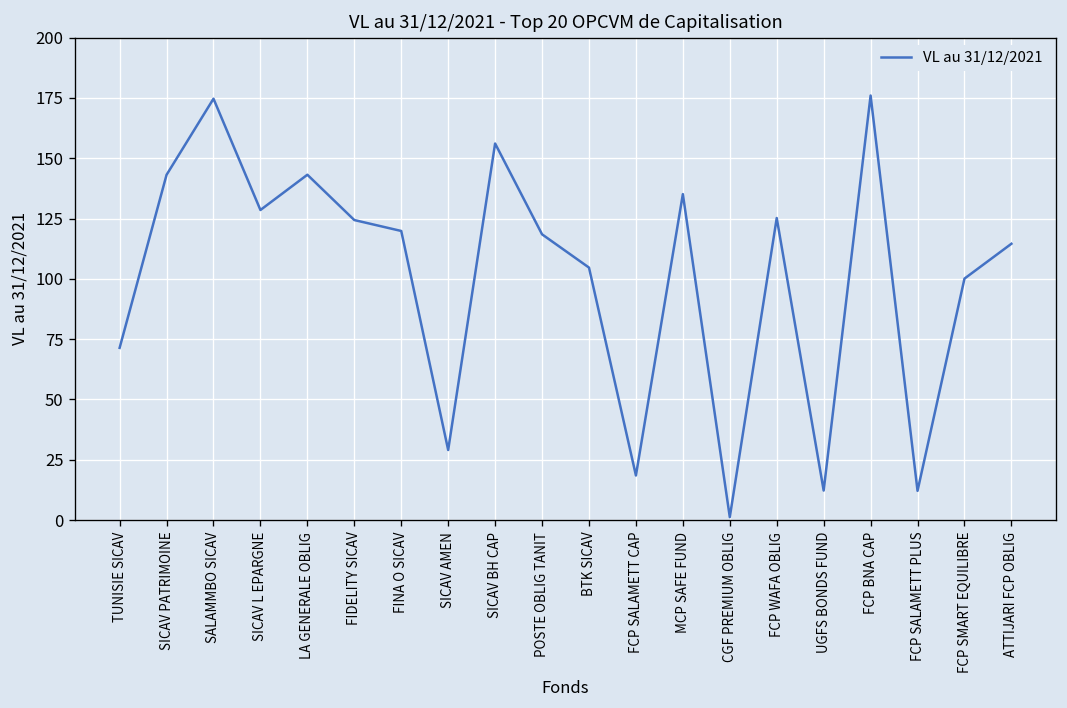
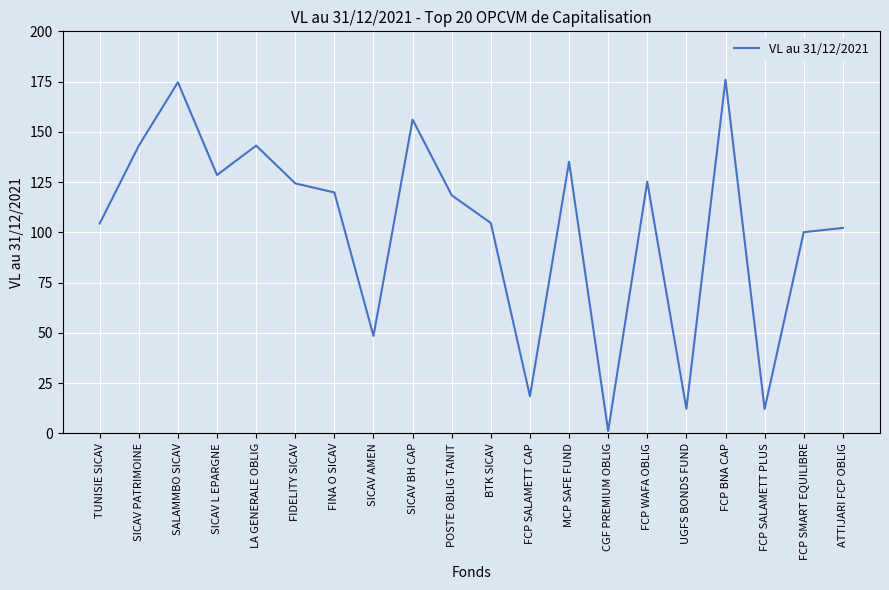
  {
-   "TUNISIE SICAV": 71,
+   "TUNISIE SICAV": 104,
    "SICAV PATRIMOINE": 143,
    "SALAMMBO SICAV": 175,
    "SICAV L EPARGNE": 129,
    "LA GENERALE OBLIG": 143,
    "FIDELITY SICAV": 124,
    "FINA O SICAV": 120,
-   "SICAV AMEN": 29,
+   "SICAV AMEN": 48,
    "SICAV BH CAP": 156,
    "POSTE OBLIG TANIT": 118,
    "BTK SICAV": 105,
    "FCP SALAMETT CAP": 18,
    "MCP SAFE FUND": 135,
    "CGF PREMIUM OBLIG": 1,
    "FCP WAFA OBLIG": 125,
    "UGFS BONDS FUND": 12,
    "FCP BNA CAP": 176,
    "FCP SALAMETT PLUS": 12,
    "FCP SMART EQUILIBRE": 100,
-   "ATTIJARI FCP OBLIG": 115
+   "ATTIJARI FCP OBLIG": 102
  }
